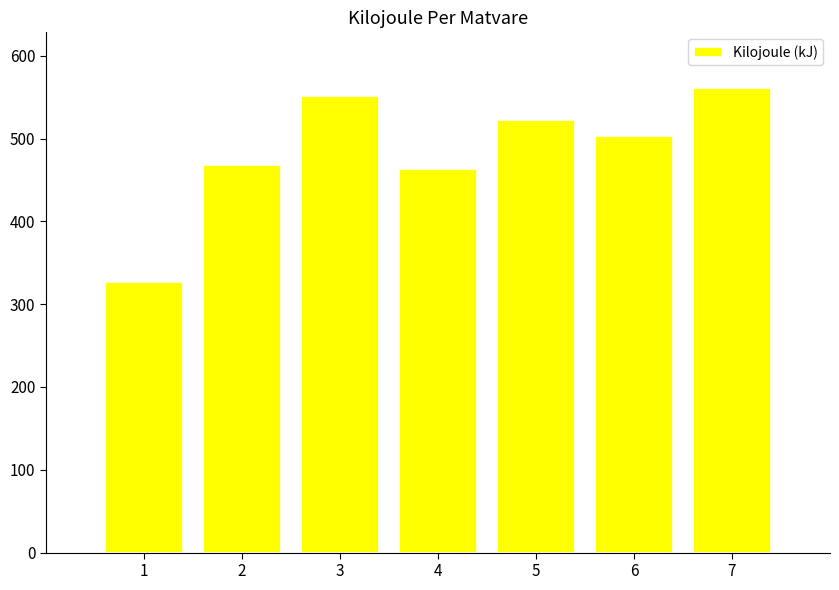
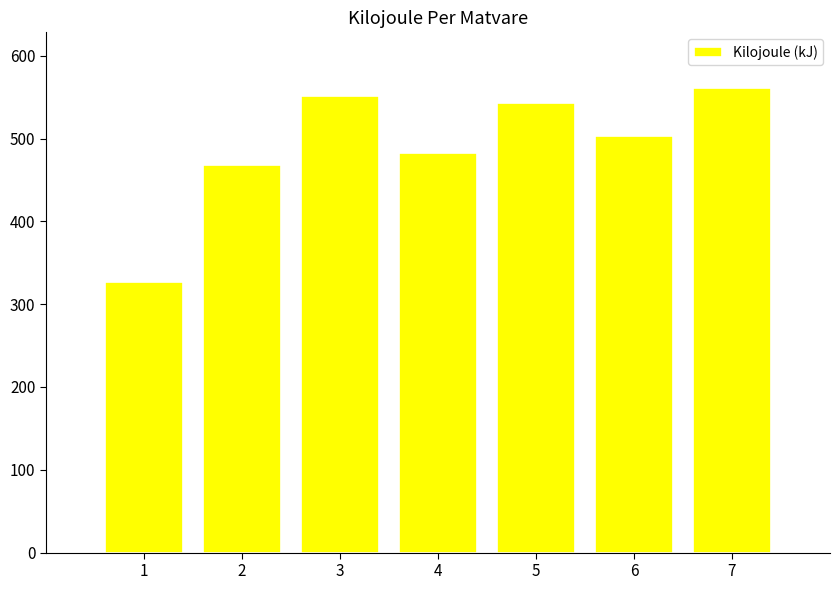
  {
    "1": 330,
    "2": 470,
    "3": 550,
-   "4": 460,
-   "5": 520,
+   "4": 480,
+   "5": 540,
    "6": 500,
    "7": 560
  }
